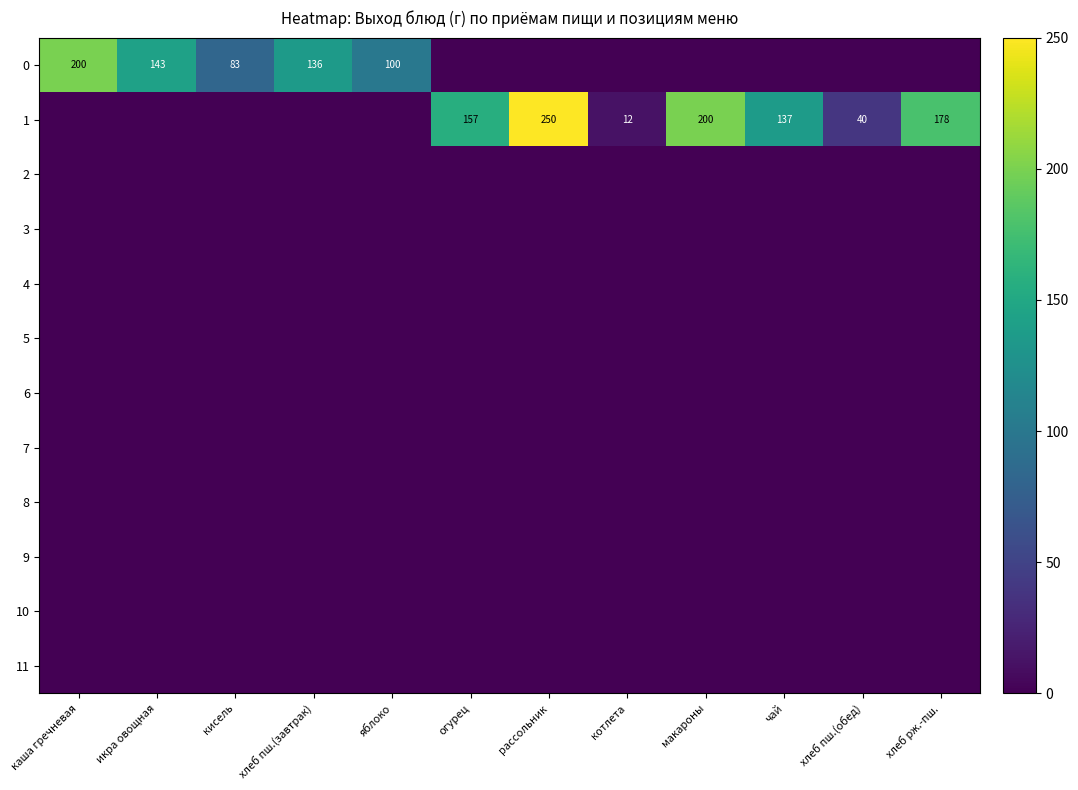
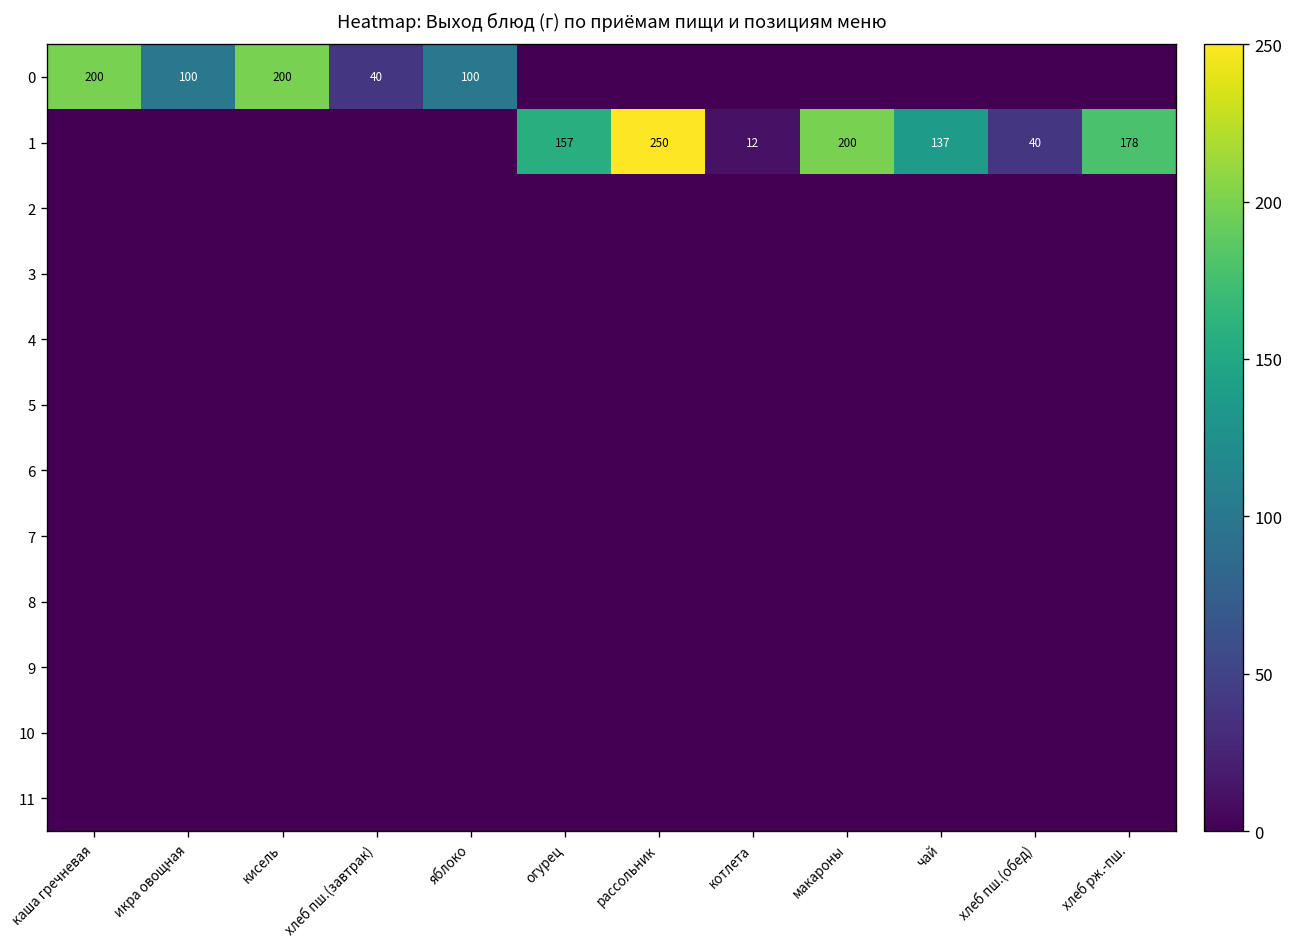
  {
    "0": {
      "каша гречневая": 200,
-     "икра овощная": 143,
-     "кисель": 83,
-     "хлеб пш.(завтрак)": 136,
+     "икра овощная": 100,
+     "кисель": 200,
+     "хлеб пш.(завтрак)": 40,
      "яблоко": 100
    },
    "1": {
      "огурец": 157,
      "рассольник": 250,
      "котлета": 12,
      "макароны": 200,
      "чай": 137,
      "хлеб пш.(обед)": 40,
      "хлеб рж.-пш.": 178
    }
  }
